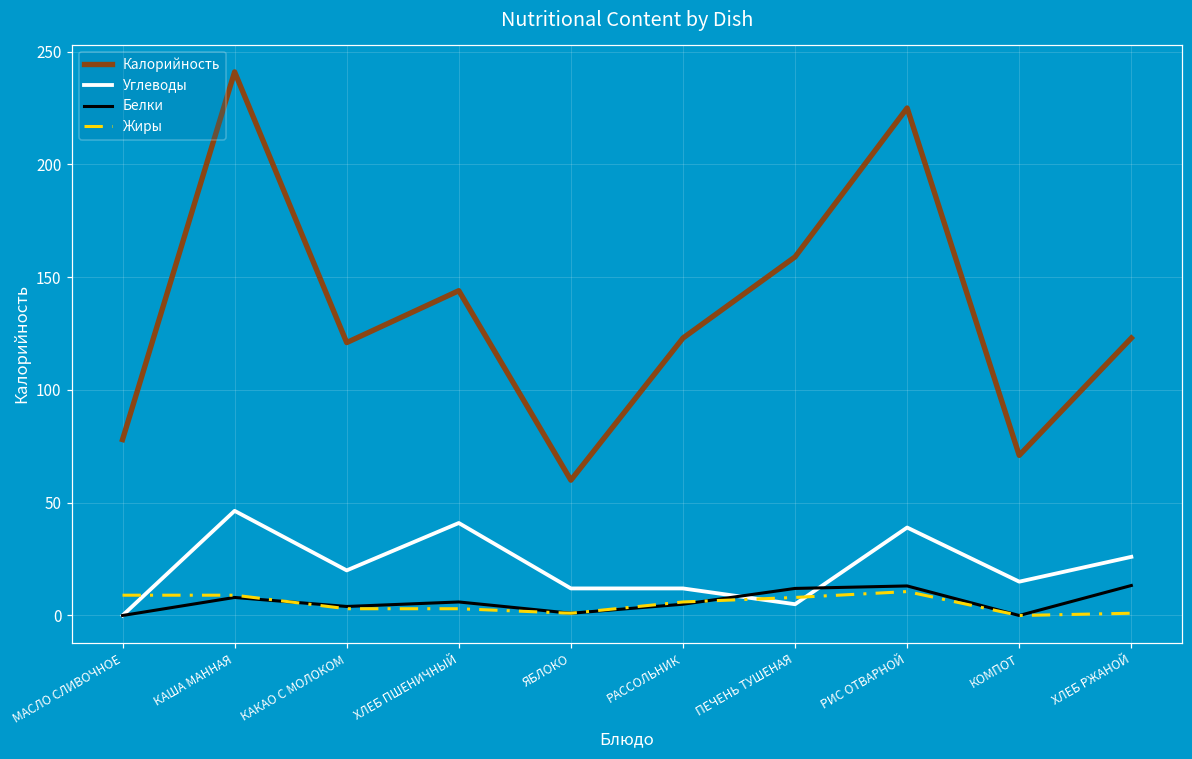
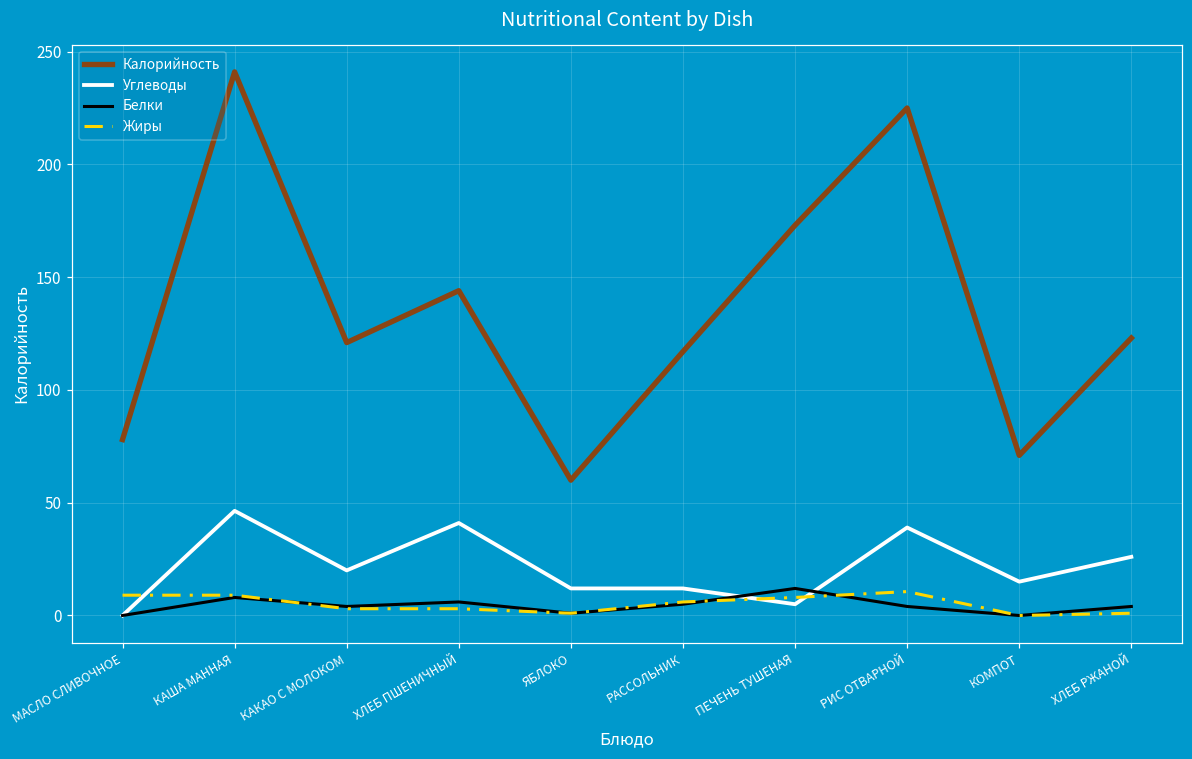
  {
    "Калорийность": {
      "МАСЛО СЛИВОЧНОЕ": 78,
      "КАША МАННАЯ": 241,
      "КАКАО С МОЛОКОМ": 121,
      "ХЛЕБ ПШЕНИЧНЫЙ": 144,
      "ЯБЛОКО": 60,
-     "РАССОЛЬНИК": 123,
-     "ПЕЧЕНЬ ТУШЕНАЯ": 159,
+     "РАССОЛЬНИК": 117,
+     "ПЕЧЕНЬ ТУШЕНАЯ": 173,
      "РИС ОТВАРНОЙ": 225,
      "КОМПОТ": 71,
      "ХЛЕБ РЖАНОЙ": 123
    },
    "Углеводы": {
      "КАША МАННАЯ": 46,
      "КАКАО С МОЛОКОМ": 20,
      "ХЛЕБ ПШЕНИЧНЫЙ": 41,
      "ЯБЛОКО": 12,
      "РАССОЛЬНИК": 12,
      "ПЕЧЕНЬ ТУШЕНАЯ": 5,
      "РИС ОТВАРНОЙ": 39,
      "КОМПОТ": 15,
      "ХЛЕБ РЖАНОЙ": 26
    },
    "Белки": {
      "ХЛЕБ ПШЕНИЧНЫЙ": 6,
      "ПЕЧЕНЬ ТУШЕНАЯ": 12,
-     "РИС ОТВАРНОЙ": 13,
-     "ХЛЕБ РЖАНОЙ": 13
+     "РИС ОТВАРНОЙ": 4,
+     "ХЛЕБ РЖАНОЙ": 4
    },
    "Жиры": {
      "МАСЛО СЛИВОЧНОЕ": 9,
      "ХЛЕБ ПШЕНИЧНЫЙ": 3,
      "ПЕЧЕНЬ ТУШЕНАЯ": 8,
      "РИС ОТВАРНОЙ": 11,
      "ХЛЕБ РЖАНОЙ": 1
    }
  }
